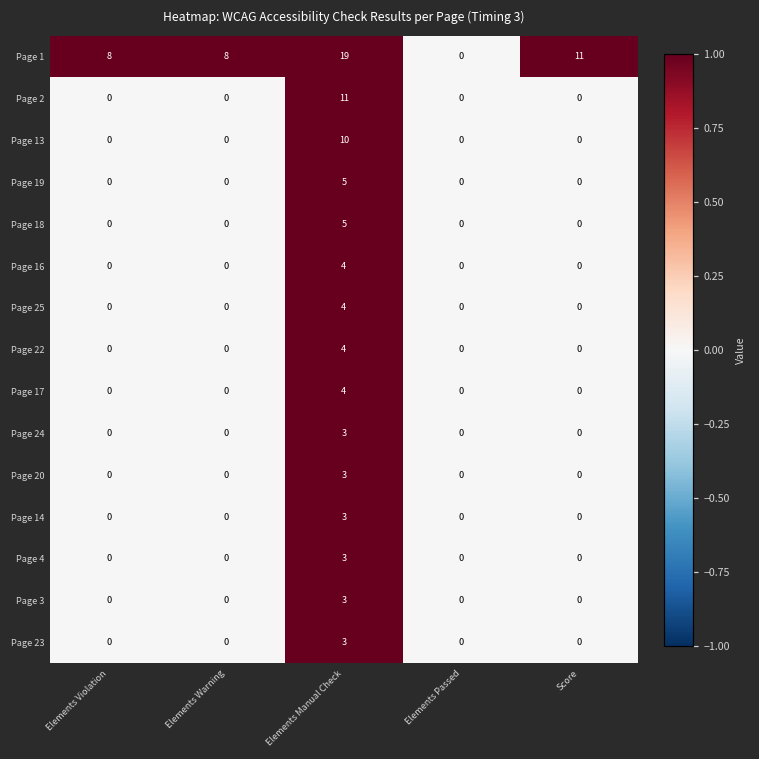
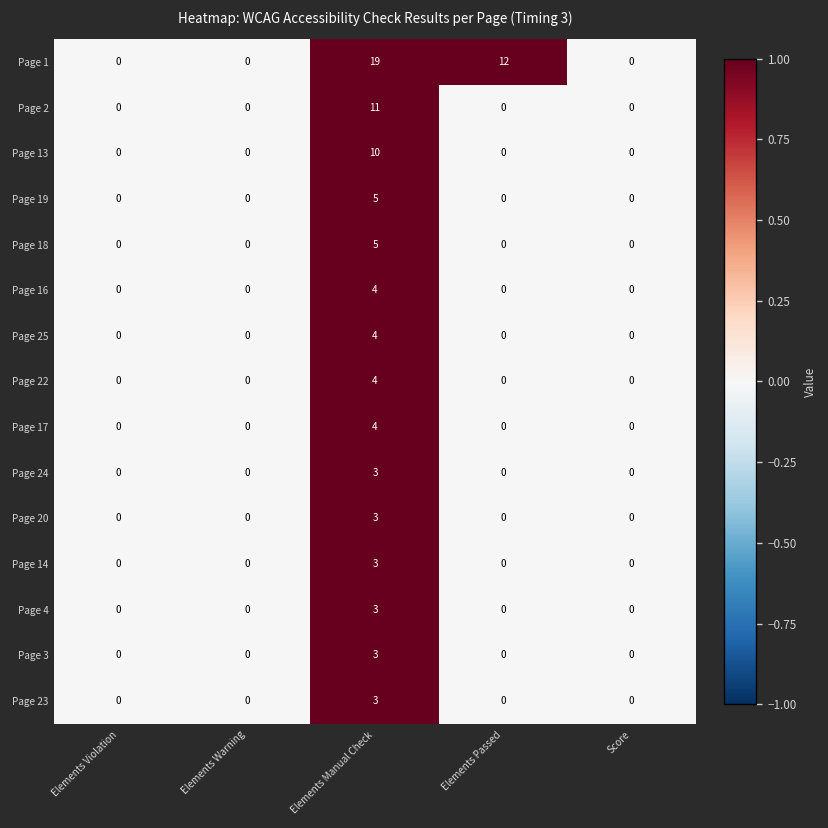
  {
    "Page 1": {
-     "Elements Violation": 8,
-     "Elements Warning": 8,
+     "Elements Violation": 0,
+     "Elements Warning": 0,
      "Elements Manual Check": 19,
-     "Elements Passed": 0,
-     "Score": 11
+     "Elements Passed": 12,
+     "Score": 0
    },
    "Page 2": {
      "Elements Violation": 0,
      "Elements Warning": 0,
      "Elements Manual Check": 11,
      "Elements Passed": 0,
      "Score": 0
    },
    "Page 13": {
      "Elements Violation": 0,
      "Elements Warning": 0,
      "Elements Manual Check": 10,
      "Elements Passed": 0,
      "Score": 0
    },
    "Page 19": {
      "Elements Violation": 0,
      "Elements Warning": 0,
      "Elements Manual Check": 5,
      "Elements Passed": 0,
      "Score": 0
    },
    "Page 18": {
      "Elements Violation": 0,
      "Elements Warning": 0,
      "Elements Manual Check": 5,
      "Elements Passed": 0,
      "Score": 0
    },
    "Page 16": {
      "Elements Violation": 0,
      "Elements Warning": 0,
      "Elements Manual Check": 4,
      "Elements Passed": 0,
      "Score": 0
    },
    "Page 25": {
      "Elements Violation": 0,
      "Elements Warning": 0,
      "Elements Manual Check": 4,
      "Elements Passed": 0,
      "Score": 0
    },
    "Page 22": {
      "Elements Violation": 0,
      "Elements Warning": 0,
      "Elements Manual Check": 4,
      "Elements Passed": 0,
      "Score": 0
    },
    "Page 17": {
      "Elements Violation": 0,
      "Elements Warning": 0,
      "Elements Manual Check": 4,
      "Elements Passed": 0,
      "Score": 0
    },
    "Page 24": {
      "Elements Violation": 0,
      "Elements Warning": 0,
      "Elements Manual Check": 3,
      "Elements Passed": 0,
      "Score": 0
    },
    "Page 20": {
      "Elements Violation": 0,
      "Elements Warning": 0,
      "Elements Manual Check": 3,
      "Elements Passed": 0,
      "Score": 0
    },
    "Page 14": {
      "Elements Violation": 0,
      "Elements Warning": 0,
      "Elements Manual Check": 3,
      "Elements Passed": 0,
      "Score": 0
    },
    "Page 4": {
      "Elements Violation": 0,
      "Elements Warning": 0,
      "Elements Manual Check": 3,
      "Elements Passed": 0,
      "Score": 0
    },
    "Page 3": {
      "Elements Violation": 0,
      "Elements Warning": 0,
      "Elements Manual Check": 3,
      "Elements Passed": 0,
      "Score": 0
    },
    "Page 23": {
      "Elements Violation": 0,
      "Elements Warning": 0,
      "Elements Manual Check": 3,
      "Elements Passed": 0,
      "Score": 0
    }
  }
